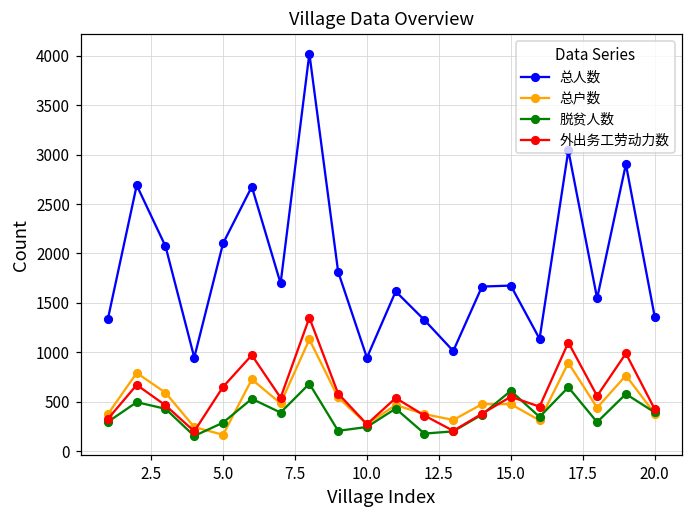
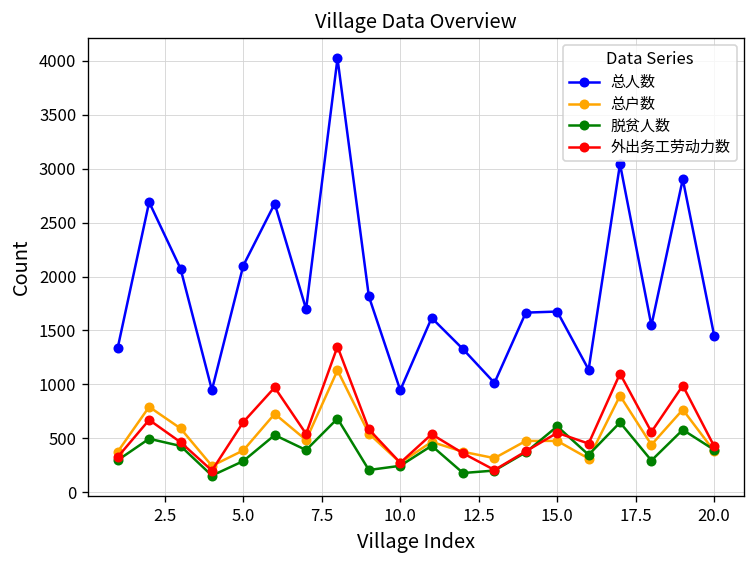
  {
    "总人数": {
      "5.0": 2100,
      "10.0": 900,
      "15.0": 1700,
-     "20.0": 1400
+     "20.0": 1500
    },
    "总户数": {
-     "5.0": 200,
+     "5.0": 400,
      "15.0": 500
    },
    "脱贫人数": {
      "5.0": 300,
      "15.0": 600
    },
    "外出务工劳动力数": {
      "5.0": 700,
      "15.0": 600,
      "20.0": 400
    }
  }
